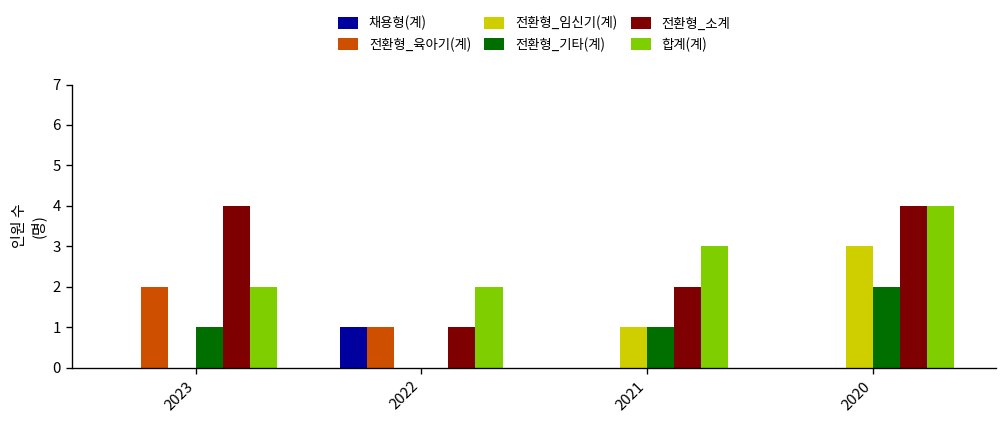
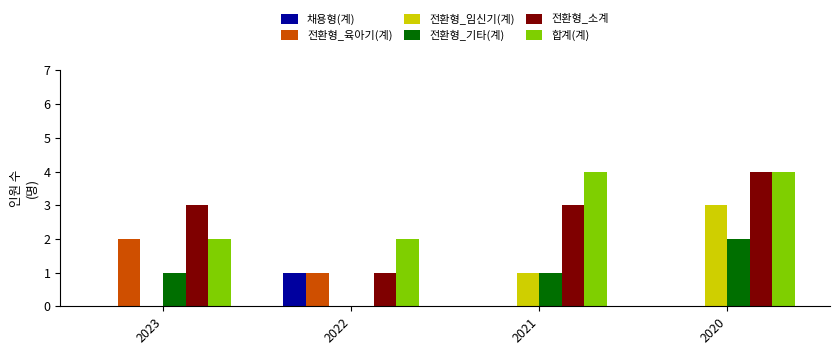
  {
    "채용형(계)": {
      "2023": 0,
      "2022": 1,
      "2021": 0,
      "2020": 0
    },
    "전환형_육아기(계)": {
      "2023": 2,
      "2022": 1,
      "2021": 0,
      "2020": 0
    },
    "전환형_임신기(계)": {
      "2023": 0,
      "2022": 0,
      "2021": 1,
      "2020": 3
    },
    "전환형_기타(계)": {
      "2023": 1,
      "2022": 0,
      "2021": 1,
      "2020": 2
    },
    "전환형_소계": {
-     "2023": 4,
+     "2023": 3,
      "2022": 1,
-     "2021": 2,
+     "2021": 3,
      "2020": 4
    },
    "합계(계)": {
      "2023": 2,
      "2022": 2,
-     "2021": 3,
+     "2021": 4,
      "2020": 4
    }
  }
